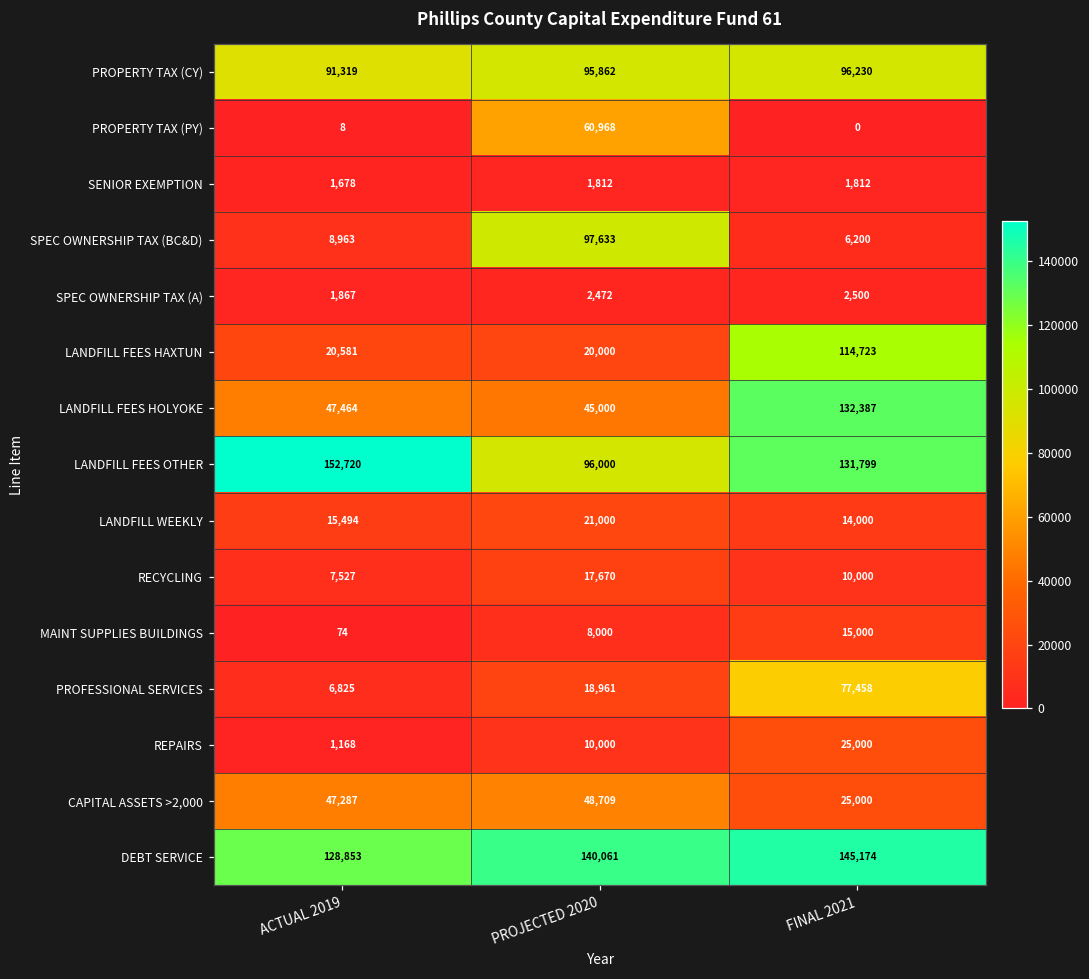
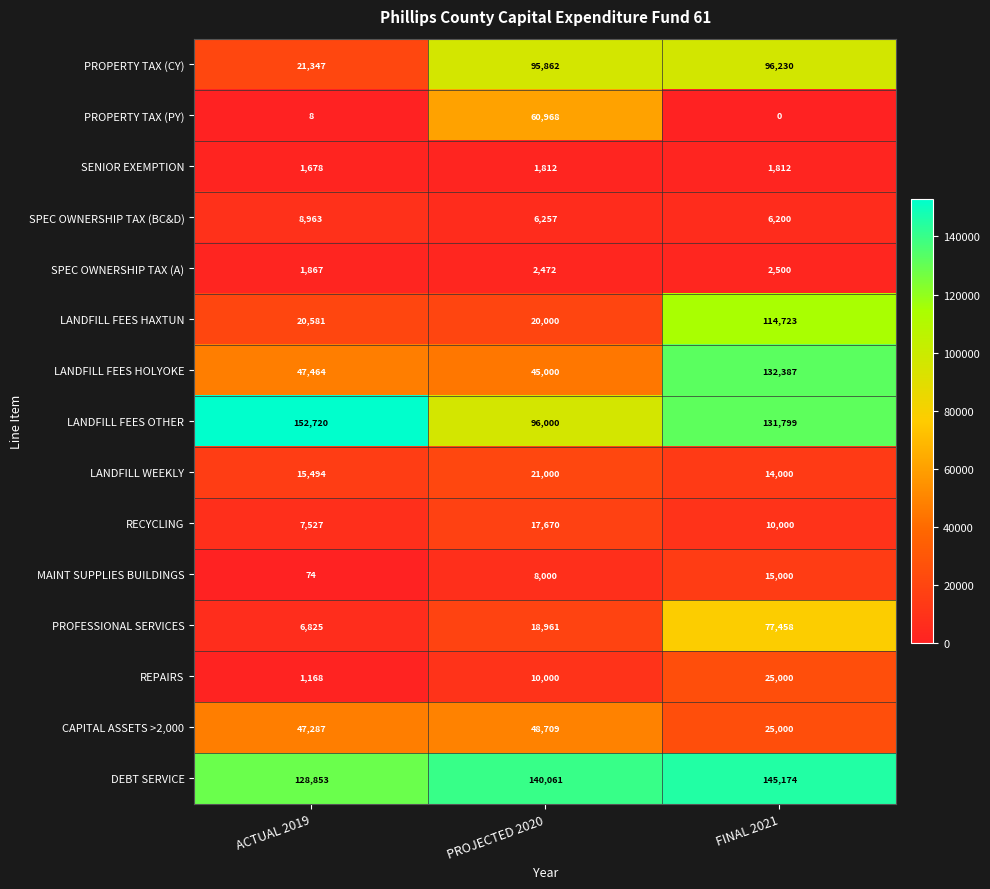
  {
    "PROPERTY TAX (CY)": {
-     "ACTUAL 2019": "91,319",
+     "ACTUAL 2019": "21,347",
      "PROJECTED 2020": "95,862",
      "FINAL 2021": "96,230"
    },
    "PROPERTY TAX (PY)": {
      "ACTUAL 2019": "8",
      "PROJECTED 2020": "60,968",
      "FINAL 2021": "0"
    },
    "SENIOR EXEMPTION": {
      "ACTUAL 2019": "1,678",
      "PROJECTED 2020": "1,812",
      "FINAL 2021": "1,812"
    },
    "SPEC OWNERSHIP TAX (BC&D)": {
      "ACTUAL 2019": "8,963",
-     "PROJECTED 2020": "97,633",
+     "PROJECTED 2020": "6,257",
      "FINAL 2021": "6,200"
    },
    "SPEC OWNERSHIP TAX (A)": {
      "ACTUAL 2019": "1,867",
      "PROJECTED 2020": "2,472",
      "FINAL 2021": "2,500"
    },
    "LANDFILL FEES HAXTUN": {
      "ACTUAL 2019": "20,581",
      "PROJECTED 2020": "20,000",
      "FINAL 2021": "114,723"
    },
    "LANDFILL FEES HOLYOKE": {
      "ACTUAL 2019": "47,464",
      "PROJECTED 2020": "45,000",
      "FINAL 2021": "132,387"
    },
    "LANDFILL FEES OTHER": {
      "ACTUAL 2019": "152,720",
      "PROJECTED 2020": "96,000",
      "FINAL 2021": "131,799"
    },
    "LANDFILL WEEKLY": {
      "ACTUAL 2019": "15,494",
      "PROJECTED 2020": "21,000",
      "FINAL 2021": "14,000"
    },
    "RECYCLING": {
      "ACTUAL 2019": "7,527",
      "PROJECTED 2020": "17,670",
      "FINAL 2021": "10,000"
    },
    "MAINT SUPPLIES BUILDINGS": {
      "ACTUAL 2019": "74",
      "PROJECTED 2020": "8,000",
      "FINAL 2021": "15,000"
    },
    "PROFESSIONAL SERVICES": {
      "ACTUAL 2019": "6,825",
      "PROJECTED 2020": "18,961",
      "FINAL 2021": "77,458"
    },
    "REPAIRS": {
      "ACTUAL 2019": "1,168",
      "PROJECTED 2020": "10,000",
      "FINAL 2021": "25,000"
    },
    "CAPITAL ASSETS >2,000": {
      "ACTUAL 2019": "47,287",
      "PROJECTED 2020": "48,709",
      "FINAL 2021": "25,000"
    },
    "DEBT SERVICE": {
      "ACTUAL 2019": "128,853",
      "PROJECTED 2020": "140,061",
      "FINAL 2021": "145,174"
    }
  }
